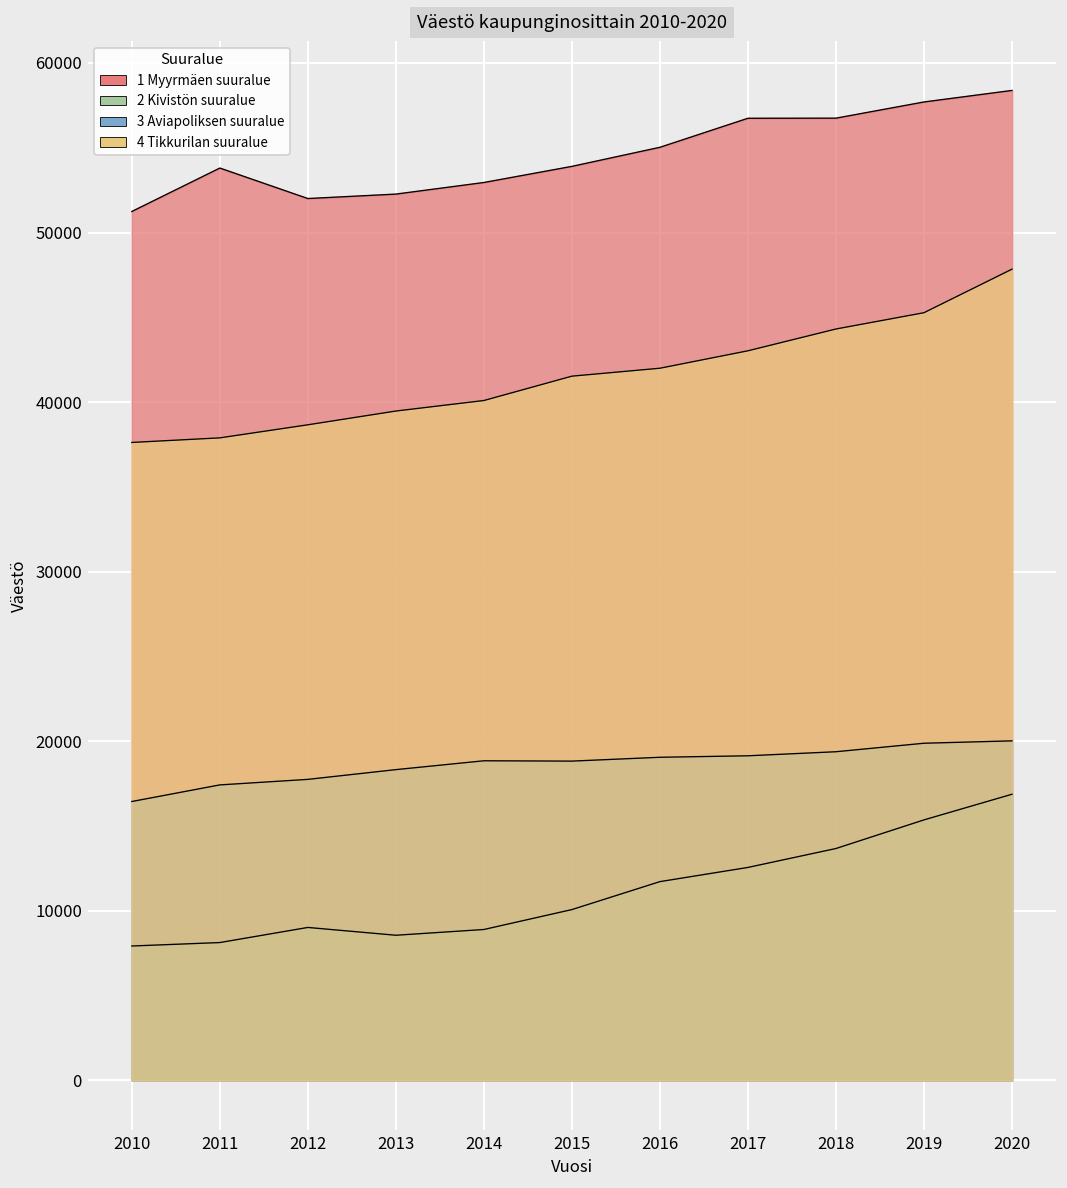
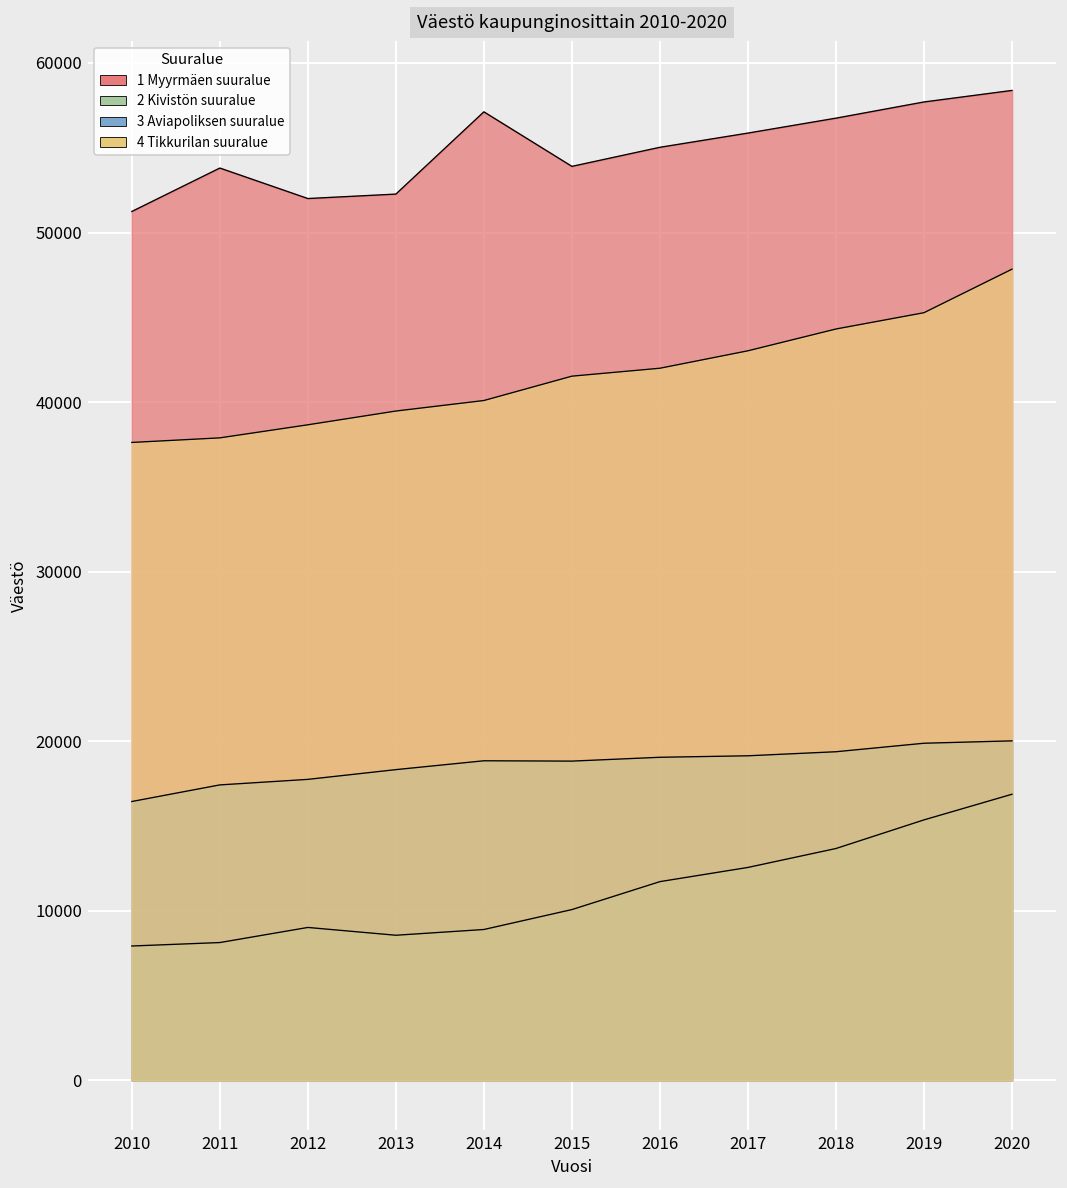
  {
    "1 Myyrmäen suuralue": {
      "2010": 51200,
      "2011": 53800,
      "2012": 52000,
      "2013": 52300,
-     "2014": 53000,
+     "2014": 57100,
      "2015": 53900,
      "2016": 55000,
-     "2017": 56700,
+     "2017": 55900,
      "2018": 56700,
      "2019": 57700,
      "2020": 58400
    },
    "2 Kivistön suuralue": {
      "2010": 7900,
      "2011": 8100,
      "2012": 9000,
      "2013": 8600,
      "2014": 8900,
      "2015": 10100,
      "2016": 11700,
      "2017": 12600,
      "2018": 13700,
      "2019": 15400,
      "2020": 16900
    },
    "3 Aviapoliksen suuralue": {
      "2010": 16400,
      "2011": 17400,
      "2012": 17800,
      "2013": 18300,
      "2014": 18800,
      "2015": 18800,
      "2016": 19100,
      "2017": 19100,
      "2018": 19400,
      "2019": 19900,
      "2020": 20000
    },
    "4 Tikkurilan suuralue": {
      "2010": 37600,
      "2011": 37900,
      "2012": 38700,
      "2013": 39500,
      "2014": 40100,
      "2015": 41500,
      "2016": 42000,
      "2017": 43000,
      "2018": 44300,
      "2019": 45300,
      "2020": 47800
    }
  }
